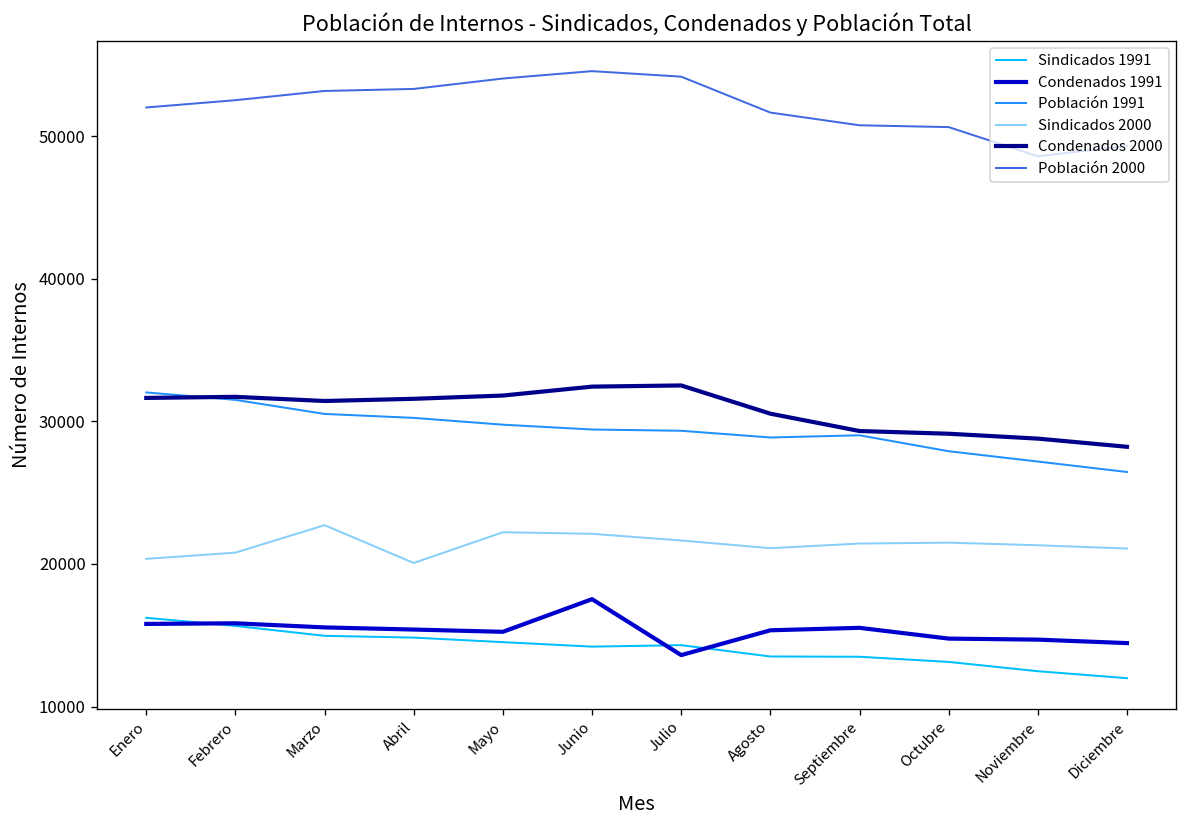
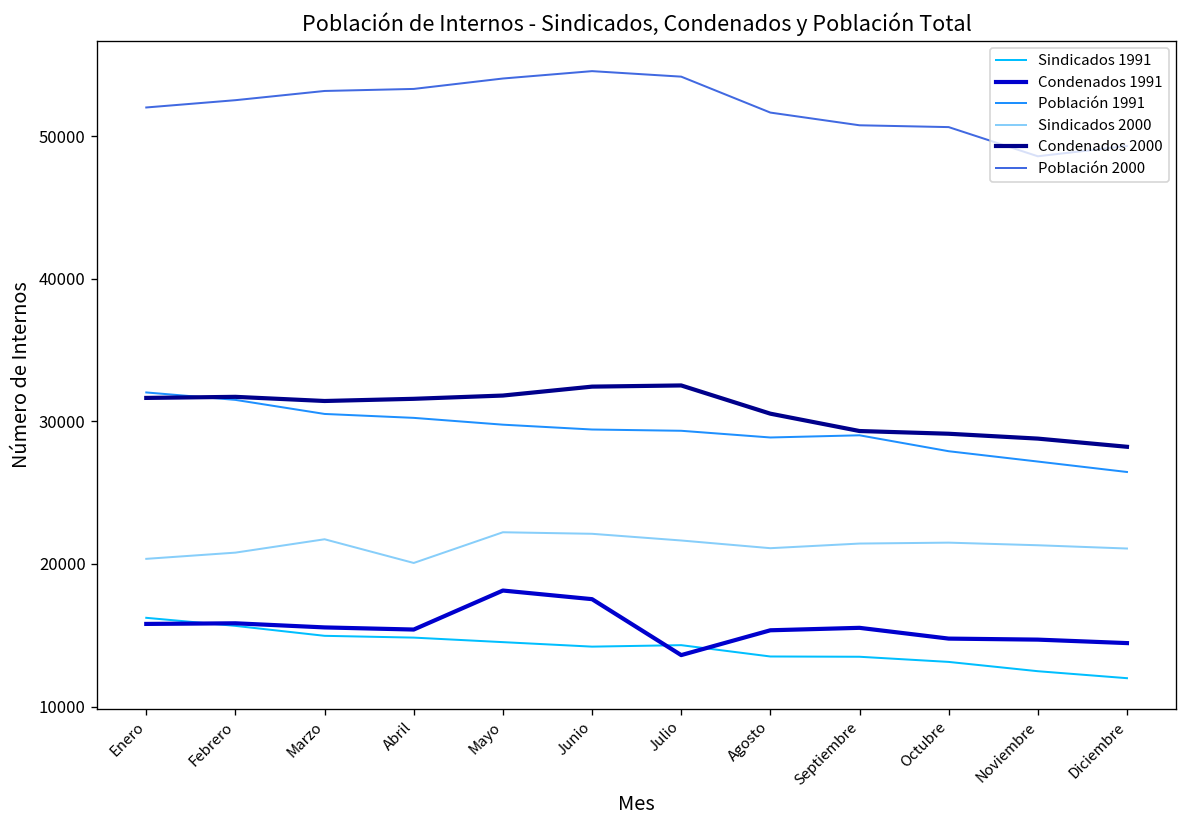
  {
    "Condenados 1991": {
      "Enero": 15800,
      "Marzo": 15600,
      "Abril": 15400,
-     "Mayo": 15200,
+     "Mayo": 18100,
      "Junio": 17500,
      "Julio": 13600,
      "Agosto": 15400,
      "Septiembre": 15500,
      "Octubre": 14800,
      "Noviembre": 14700,
      "Diciembre": 14500
    },
    "Sindicados 2000": {
      "Enero": 20400,
      "Febrero": 20800,
-     "Marzo": 22700,
+     "Marzo": 21700,
      "Abril": 20100,
      "Mayo": 22200,
      "Junio": 22100,
      "Julio": 21600,
      "Agosto": 21100,
      "Septiembre": 21400,
      "Octubre": 21500,
      "Noviembre": 21300,
      "Diciembre": 21100
    },
    "Condenados 2000": {
      "Enero": 31600,
      "Marzo": 31400,
      "Abril": 31600,
      "Mayo": 31800,
      "Junio": 32400,
      "Julio": 32500,
      "Agosto": 30500,
      "Septiembre": 29300,
      "Octubre": 29100,
      "Noviembre": 28800,
      "Diciembre": 28200
    },
    "Población 2000": {
      "Enero": 52000,
      "Febrero": 52500,
      "Marzo": 53200,
      "Abril": 53300,
      "Mayo": 54000,
      "Junio": 54600,
      "Julio": 54200,
      "Agosto": 51600,
      "Septiembre": 50800,
      "Octubre": 50600
    }
  }
